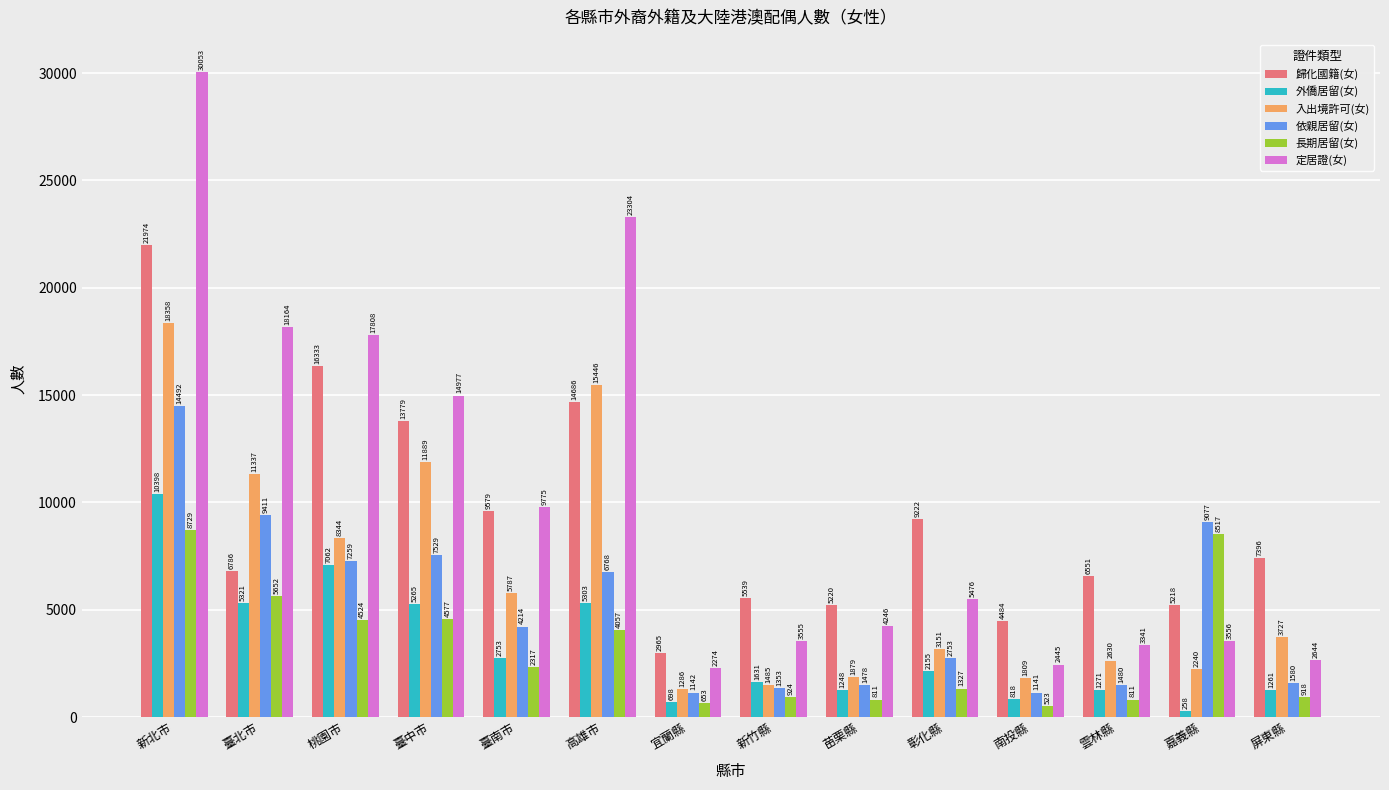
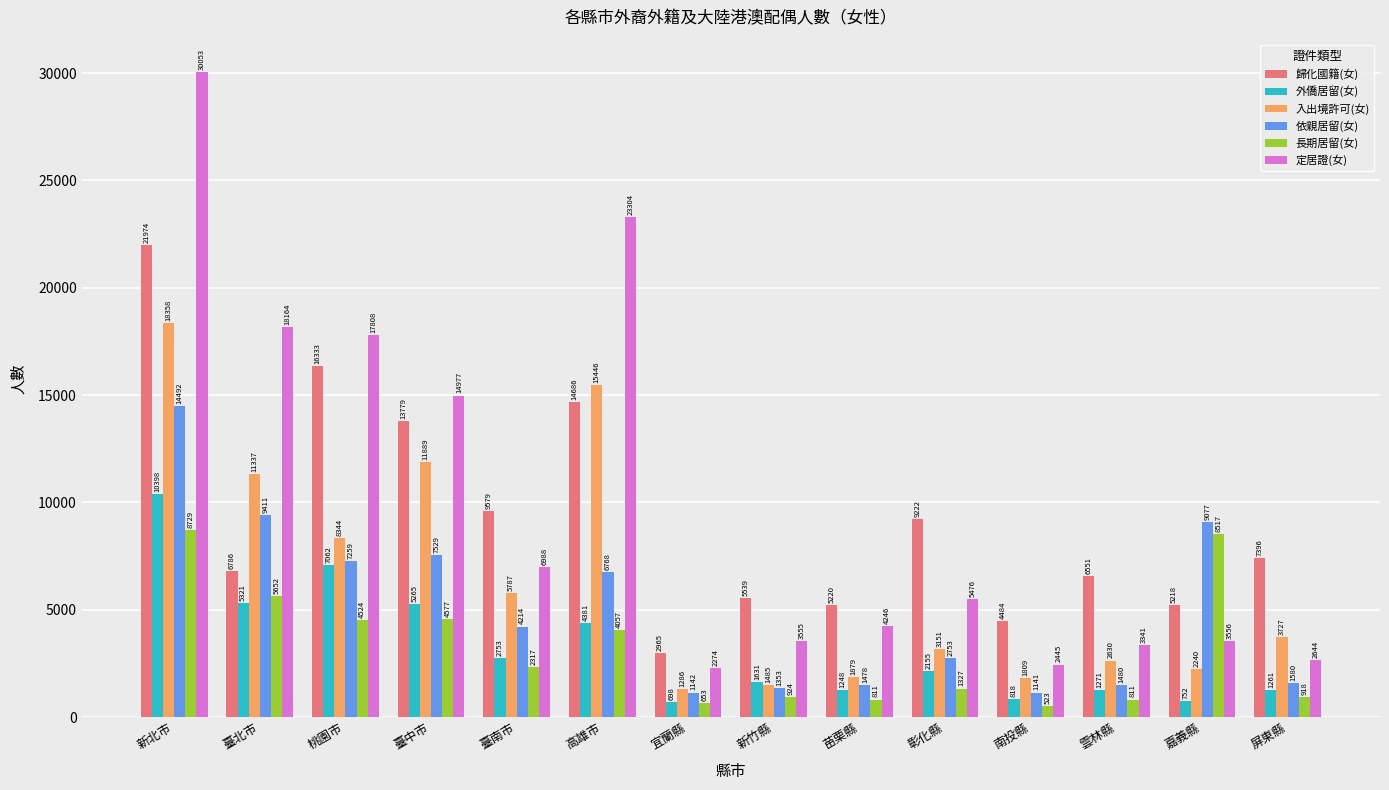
  {
    "外僑居留(女)": {
      "新北市": 10398,
      "臺北市": 5321,
      "桃園市": 7062,
      "臺中市": 5265,
      "臺南市": 2753,
-     "高雄市": 5303,
+     "高雄市": 4381,
      "宜蘭縣": 698,
      "新竹縣": 1631,
      "苗栗縣": 1248,
      "彰化縣": 2155,
      "南投縣": 818,
      "雲林縣": 1271,
-     "嘉義縣": 258,
+     "嘉義縣": 752,
      "屏東縣": 1261
    },
    "依親居留(女)": {
      "新北市": 14492,
      "臺北市": 9411,
      "桃園市": 7259,
      "臺中市": 7529,
      "臺南市": 4214,
      "高雄市": 6768,
      "宜蘭縣": 1142,
      "新竹縣": 1353,
      "苗栗縣": 1478,
      "彰化縣": 2753,
      "南投縣": 1141,
      "雲林縣": 1480,
      "嘉義縣": 9077,
      "屏東縣": 1580
    },
    "長期居留(女)": {
      "新北市": 8729,
      "臺北市": 5652,
      "桃園市": 4524,
      "臺中市": 4577,
      "臺南市": 2317,
      "高雄市": 4057,
      "宜蘭縣": 653,
      "新竹縣": 924,
      "苗栗縣": 811,
      "彰化縣": 1327,
      "南投縣": 523,
      "雲林縣": 811,
      "嘉義縣": 8517,
      "屏東縣": 918
    },
    "定居證(女)": {
      "新北市": 30053,
      "臺北市": 18164,
      "桃園市": 17808,
      "臺中市": 14977,
-     "臺南市": 9775,
+     "臺南市": 6988,
      "高雄市": 23304,
      "宜蘭縣": 2274,
      "新竹縣": 3555,
      "苗栗縣": 4246,
      "彰化縣": 5476,
      "南投縣": 2445,
      "雲林縣": 3341,
      "嘉義縣": 3556,
      "屏東縣": 2644
    }
  }
